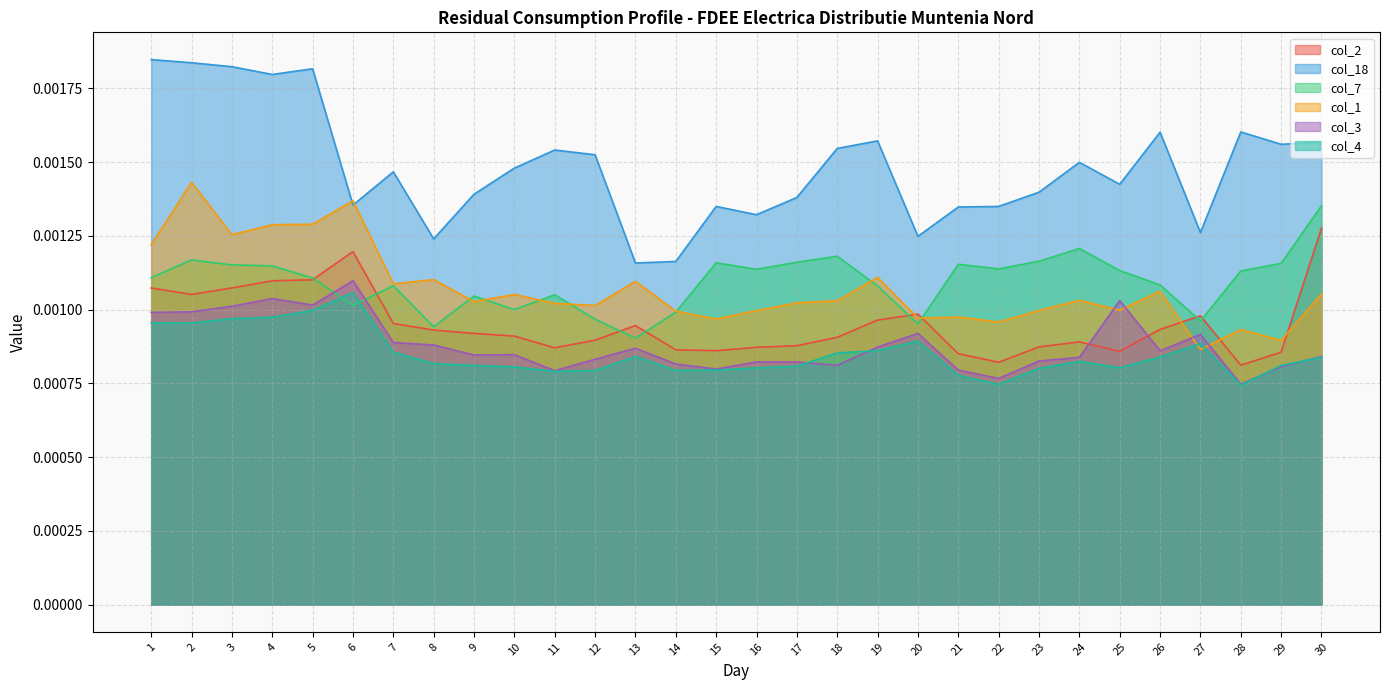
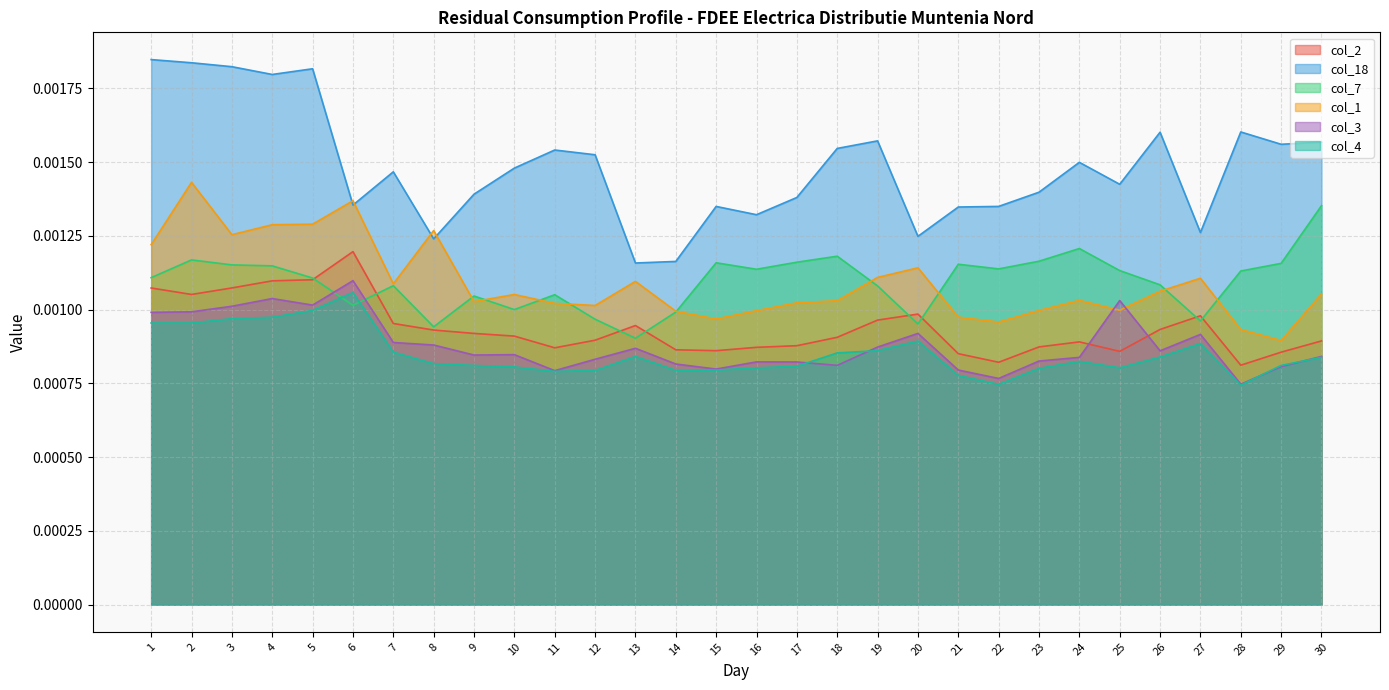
  {
    "col_2": {
      "1": 0.00107,
      "2": 0.00105,
      "3": 0.00107,
      "4": 0.00110,
      "6": 0.00120,
      "7": 0.00095,
      "8": 0.00093,
      "9": 0.00092,
      "10": 0.00091,
      "11": 0.00087,
      "12": 0.00090,
      "13": 0.00095,
      "14": 0.00086,
      "15": 0.00086,
      "16": 0.00087,
      "17": 0.00088,
      "18": 0.00091,
      "19": 0.00096,
      "20": 0.00098,
      "21": 0.00085,
      "22": 0.00082,
      "23": 0.00087,
      "24": 0.00089,
      "25": 0.00086,
      "26": 0.00093,
      "27": 0.00098,
      "28": 0.00081,
      "29": 0.00086,
-     "30": 0.00128
+     "30": 0.00089
    },
    "col_1": {
      "1": 0.00122,
      "2": 0.00143,
      "3": 0.00125,
      "4": 0.00129,
      "5": 0.00129,
      "6": 0.00137,
-     "8": 0.00110,
+     "8": 0.00127,
      "9": 0.00103,
      "10": 0.00105,
      "11": 0.00102,
      "12": 0.00101,
      "13": 0.00110,
      "15": 0.00097,
      "16": 0.00100,
      "17": 0.00102,
      "18": 0.00103,
      "19": 0.00111,
-     "20": 0.00097,
+     "20": 0.00114,
      "21": 0.00097,
      "22": 0.00096,
      "23": 0.00100,
      "24": 0.00103,
      "25": 0.00100,
      "26": 0.00106,
-     "27": 0.00086,
+     "27": 0.00111,
      "28": 0.00093,
      "29": 0.00090,
      "30": 0.00105
    },
    "col_3": {
      "1": 0.00099,
      "2": 0.00099,
      "3": 0.00101,
      "4": 0.00104,
      "5": 0.00102,
      "6": 0.00110,
      "7": 0.00089,
      "8": 0.00088,
      "9": 0.00085,
      "10": 0.00085,
      "12": 0.00083,
      "13": 0.00087,
      "14": 0.00082,
      "16": 0.00082,
      "17": 0.00082,
      "18": 0.00081,
      "19": 0.00087,
      "20": 0.00092,
      "21": 0.00080,
      "22": 0.00077,
      "23": 0.00083,
      "24": 0.00084,
      "25": 0.00103,
      "26": 0.00086,
      "27": 0.00092
    }
  }
